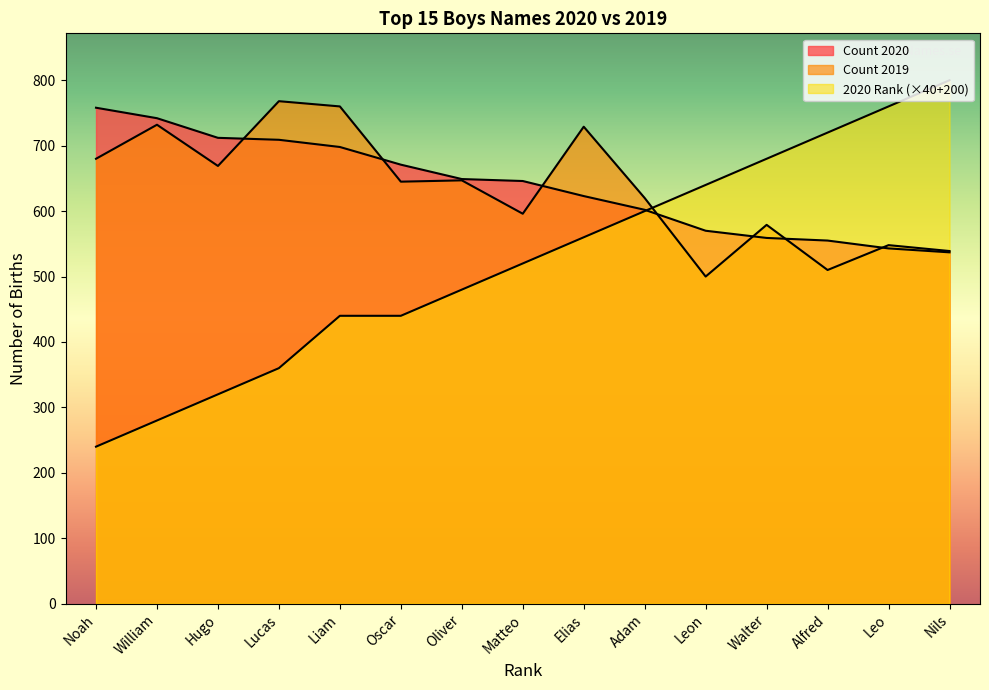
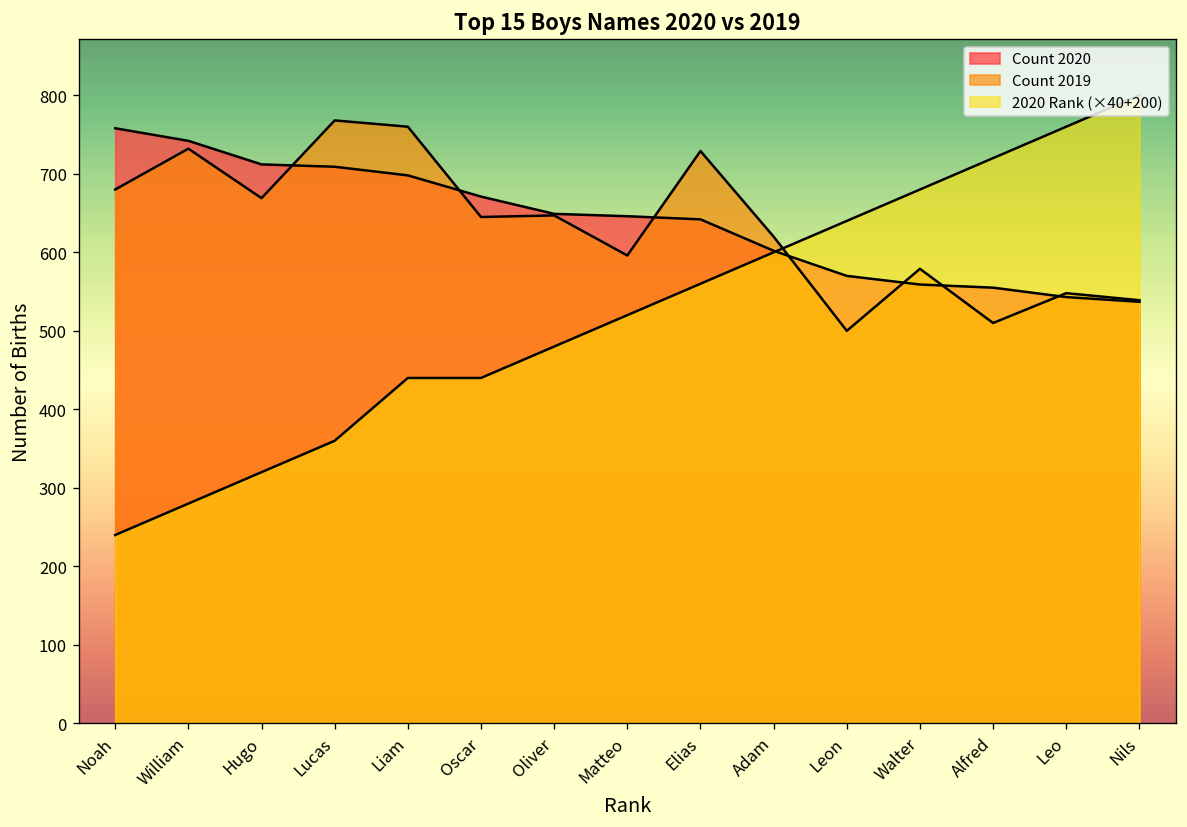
  {
    "Count 2020": {
      "Noah": 760,
      "William": 740,
      "Hugo": 710,
      "Lucas": 710,
      "Liam": 700,
      "Oscar": 670,
      "Matteo": 650,
-     "Elias": 620,
+     "Elias": 640,
      "Leon": 570,
      "Walter": 560,
      "Alfred": 560,
      "Leo": 540
    },
    "Count 2019": {
      "Noah": 680,
      "William": 730,
      "Hugo": 670,
      "Lucas": 770,
      "Liam": 760,
      "Oscar": 650,
      "Matteo": 600,
      "Elias": 730,
      "Adam": 620,
      "Leon": 500,
      "Walter": 580,
      "Alfred": 510,
      "Leo": 550
    },
    "2020 Rank (×40+200)": {
      "Noah": 240,
      "William": 280,
      "Hugo": 320,
      "Lucas": 360,
      "Liam": 440,
      "Oscar": 440,
      "Oliver": 480,
      "Matteo": 520,
      "Elias": 560,
      "Leon": 640,
      "Walter": 680,
      "Alfred": 720,
      "Leo": 760
    }
  }
